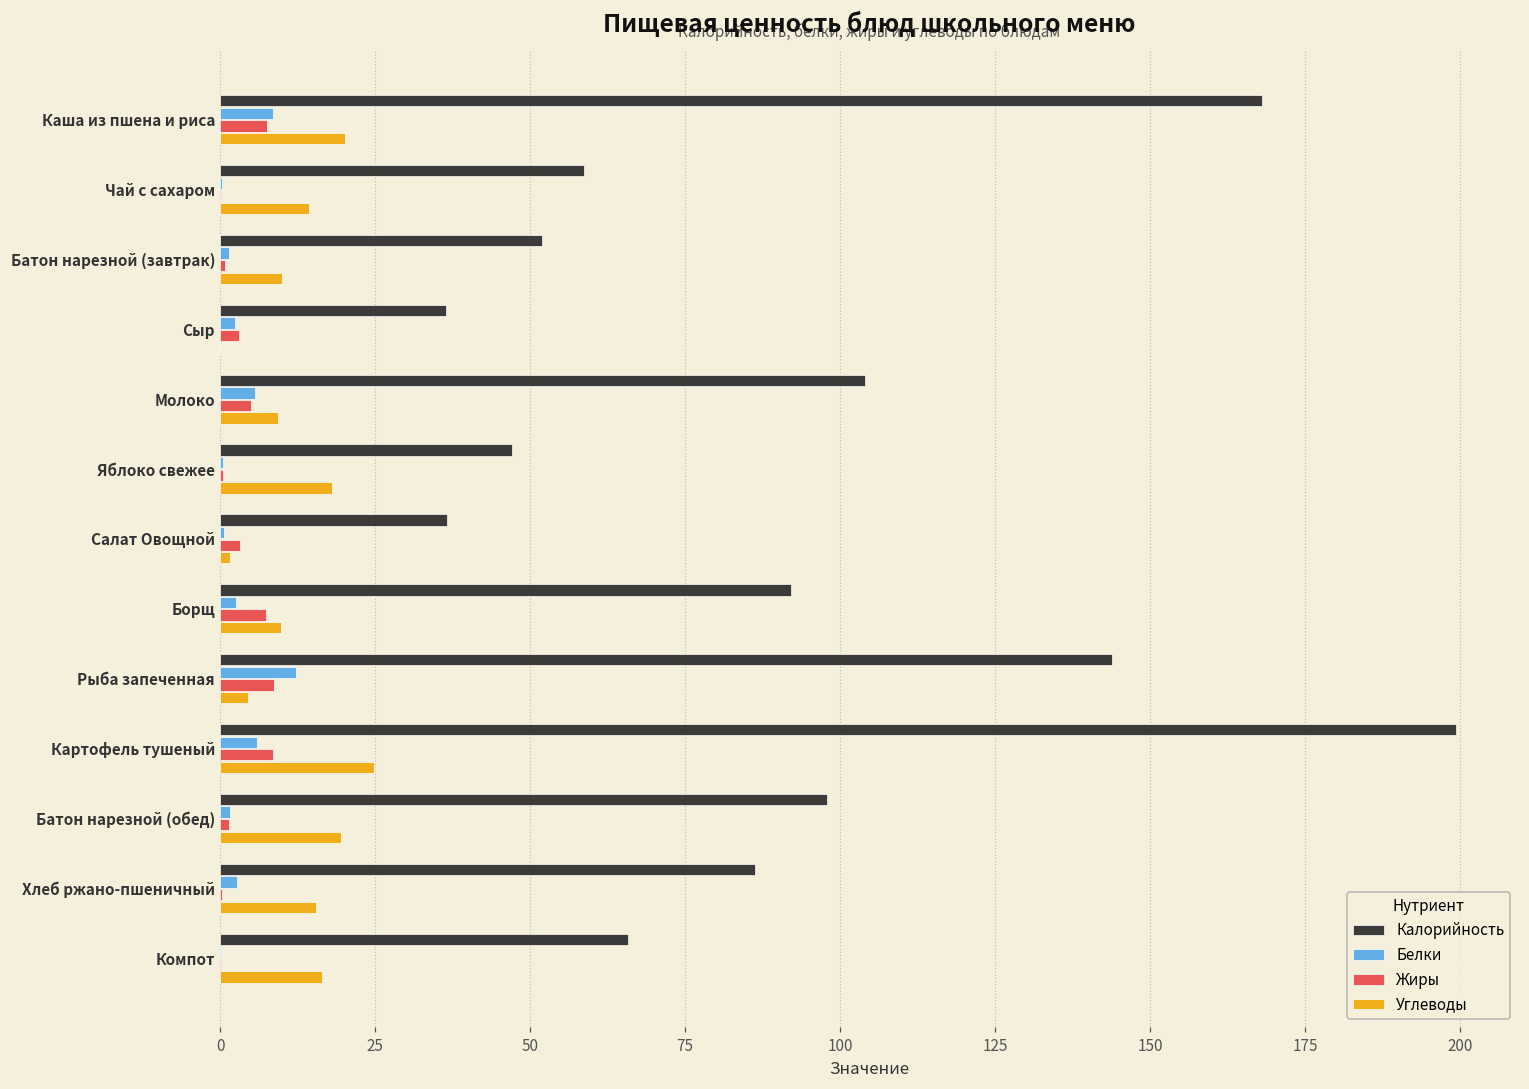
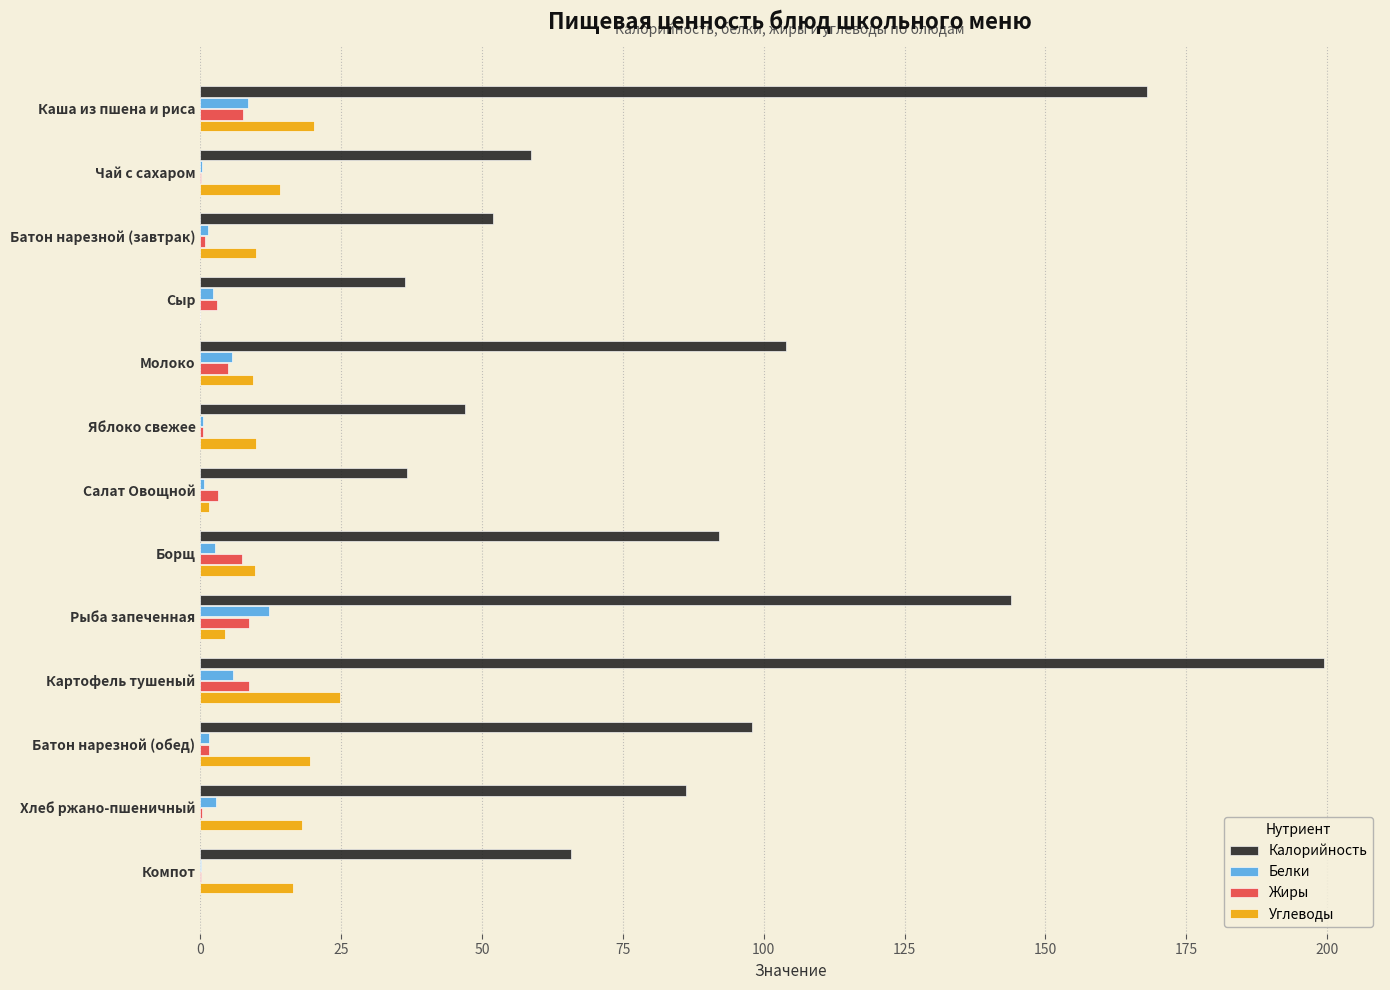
  {
    "Калорийность": {
      "Каша из пшена и риса": 168,
      "Чай с сахаром": 59,
      "Батон нарезной (завтрак)": 52,
      "Сыр": 36,
      "Молоко": 104,
      "Яблоко свежее": 47,
      "Салат Овощной": 37,
      "Борщ": 92,
      "Рыба запеченная": 144,
      "Картофель тушеный": 199,
      "Батон нарезной (обед)": 98,
      "Хлеб ржано-пшеничный": 86,
      "Компот": 66
    },
    "Белки": {
      "Каша из пшена и риса": 8,
      "Батон нарезной (завтрак)": 1,
      "Сыр": 2,
      "Молоко": 6,
      "Салат Овощной": 1,
      "Борщ": 3,
      "Рыба запеченная": 12,
      "Картофель тушеный": 6,
      "Батон нарезной (обед)": 2,
      "Хлеб ржано-пшеничный": 3
    },
    "Жиры": {
      "Каша из пшена и риса": 8,
      "Батон нарезной (завтрак)": 1,
      "Сыр": 3,
      "Молоко": 5,
      "Салат Овощной": 3,
      "Борщ": 7,
      "Рыба запеченная": 9,
      "Картофель тушеный": 9,
      "Батон нарезной (обед)": 1
    },
    "Углеводы": {
      "Каша из пшена и риса": 20,
      "Чай с сахаром": 14,
      "Батон нарезной (завтрак)": 10,
      "Сыр": 0,
      "Молоко": 9,
-     "Яблоко свежее": 18,
+     "Яблоко свежее": 10,
      "Салат Овощной": 2,
      "Борщ": 10,
      "Рыба запеченная": 4,
      "Картофель тушеный": 25,
      "Батон нарезной (обед)": 20,
-     "Хлеб ржано-пшеничный": 15,
+     "Хлеб ржано-пшеничный": 18,
      "Компот": 16
    }
  }
